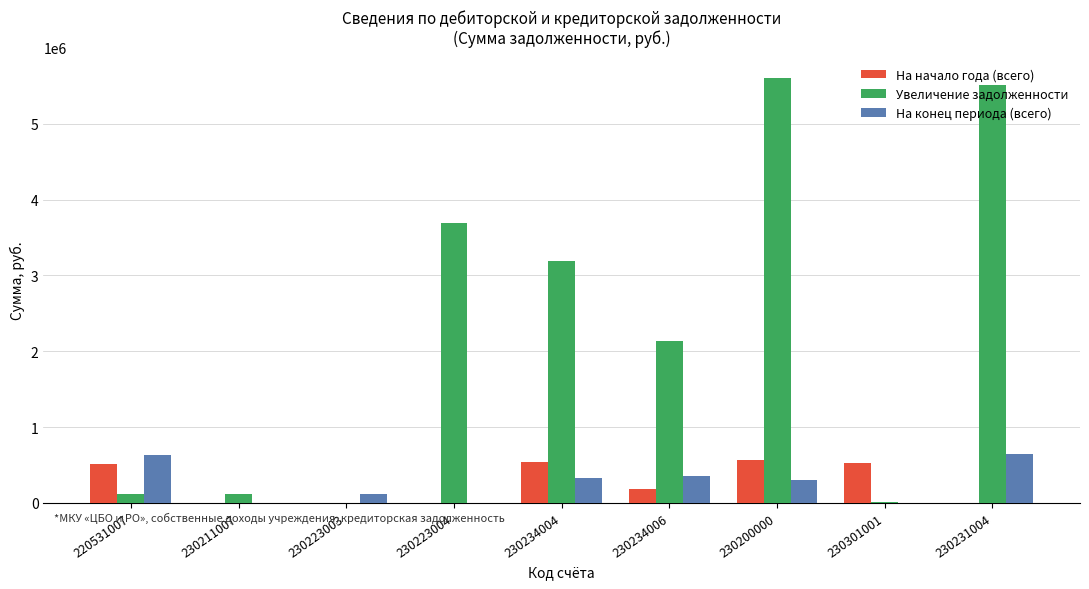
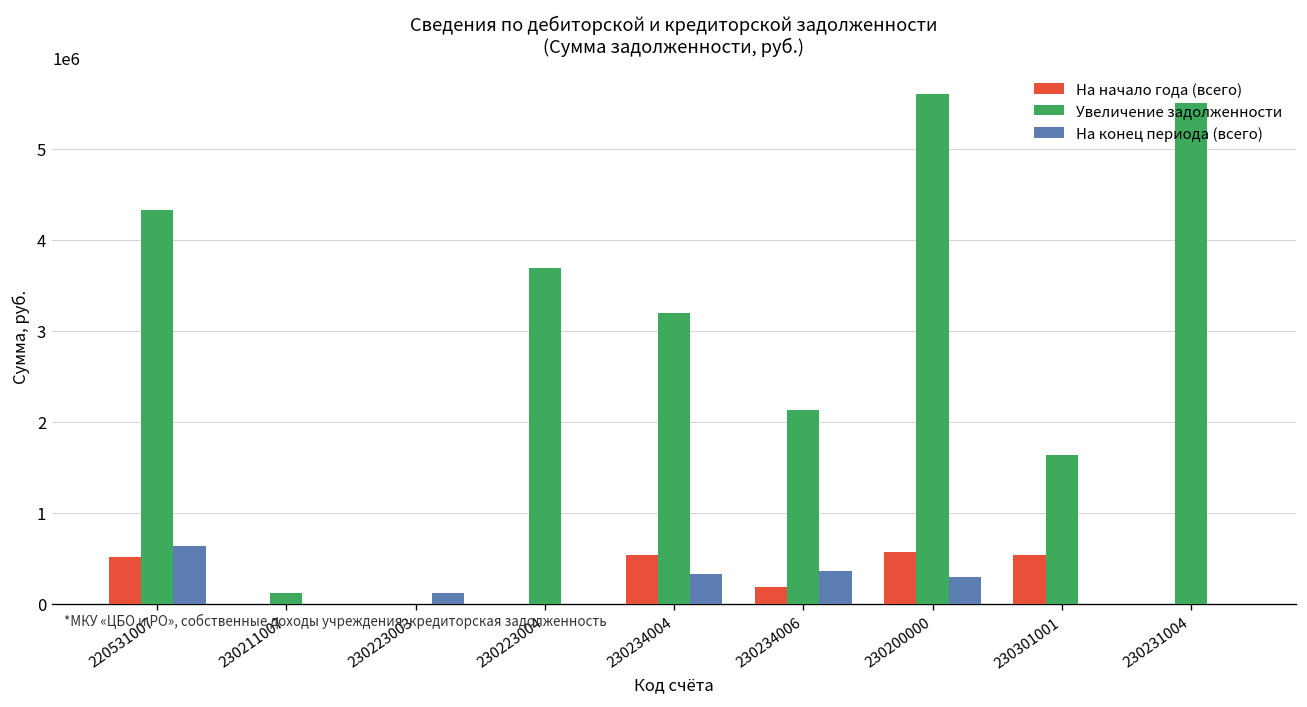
  {
    "На начало года (всего)": {
      "220531007": 500000,
      "230211007": 0,
      "230223003": 0,
      "230223004": 0,
      "230234004": 500000,
      "230234006": 200000,
      "230200000": 600000,
      "230301001": 500000,
      "230231004": 0
    },
    "Увеличение задолженности": {
-     "220531007": 100000,
+     "220531007": 4300000,
      "230211007": 100000,
      "230223004": 3700000,
      "230234004": 3200000,
      "230234006": 2100000,
      "230200000": 5600000,
-     "230301001": 0,
+     "230301001": 1600000,
      "230231004": 5500000
    },
    "На конец периода (всего)": {
      "220531007": 600000,
      "230211007": 0,
      "230223003": 100000,
      "230223004": 0,
      "230234004": 300000,
      "230234006": 400000,
      "230200000": 300000,
      "230301001": 0,
-     "230231004": 600000
+     "230231004": 0
    }
  }
